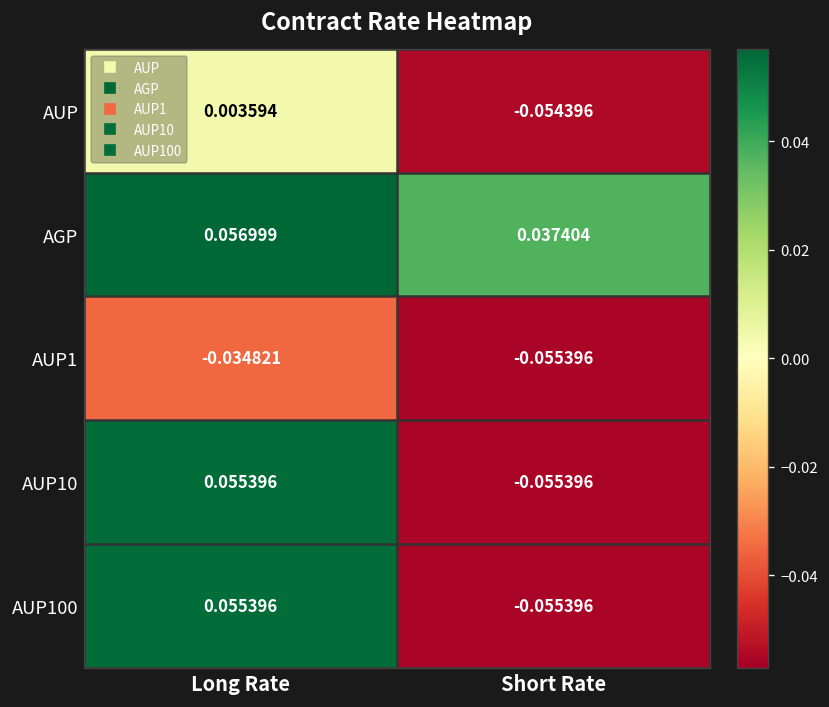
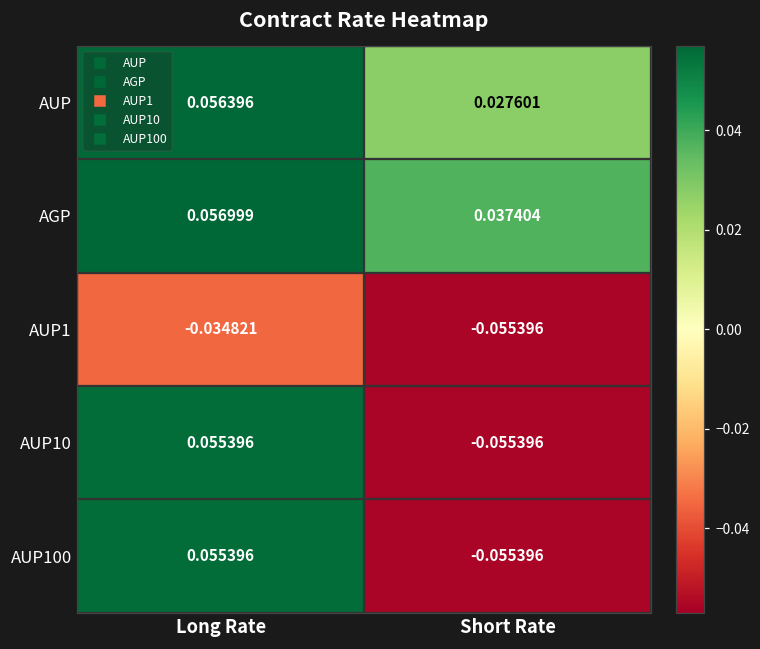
  {
    "AUP": {
-     "Long Rate": 0.003594,
-     "Short Rate": -0.054396
+     "Long Rate": 0.056396,
+     "Short Rate": 0.027601
    },
    "AGP": {
      "Long Rate": 0.056999,
      "Short Rate": 0.037404
    },
    "AUP1": {
      "Long Rate": -0.034821,
      "Short Rate": -0.055396
    },
    "AUP10": {
      "Long Rate": 0.055396,
      "Short Rate": -0.055396
    },
    "AUP100": {
      "Long Rate": 0.055396,
      "Short Rate": -0.055396
    }
  }
